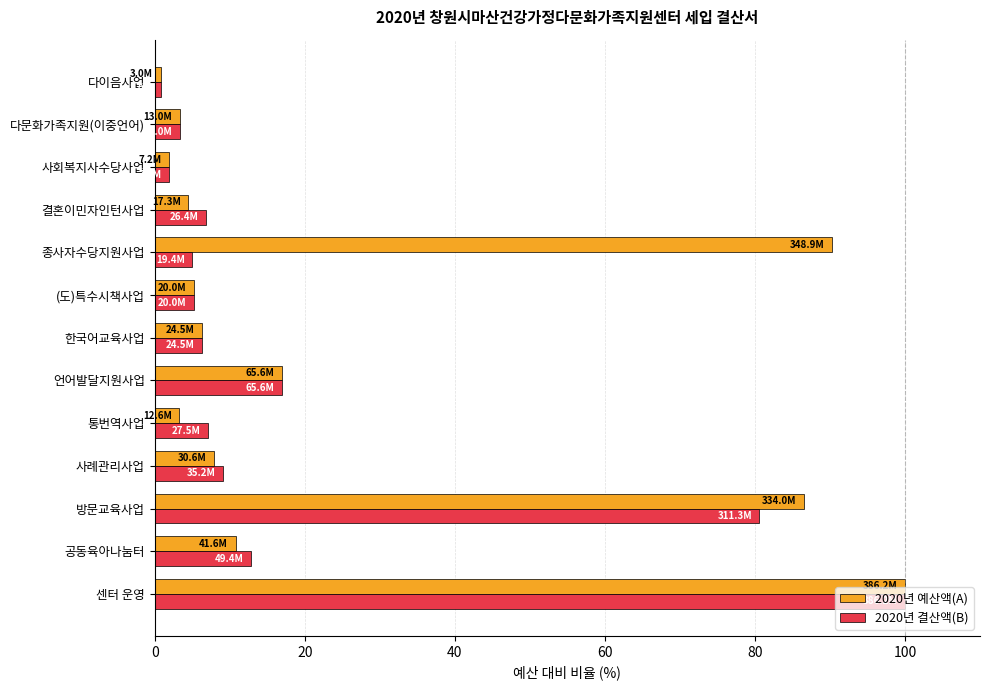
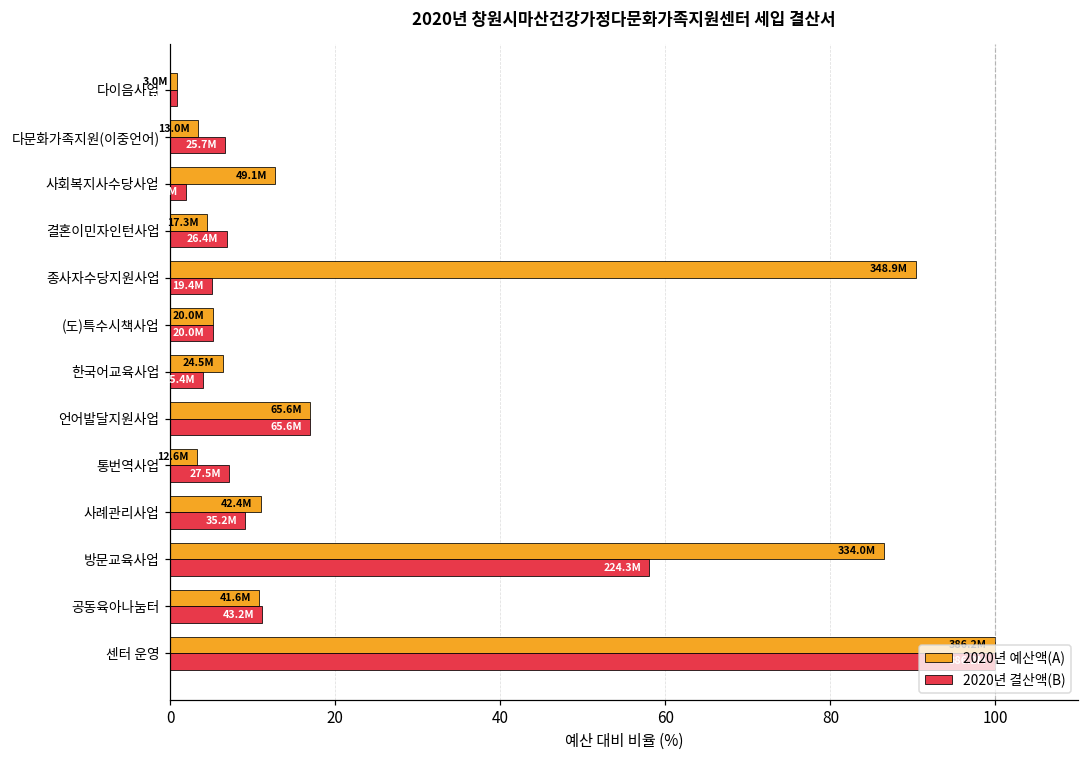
  {
    "2020년 예산액(A)": {
-     "사회복지사수당사업": "7.2M",
-     "사례관리사업": "30.6M"
+     "사회복지사수당사업": "49.1M",
+     "사례관리사업": "42.4M"
    },
    "2020년 결산액(B)": {
-     "다문화가족지원(이중언어)": "13.0M",
-     "한국어교육사업": "24.5M",
-     "방문교육사업": "311.3M",
-     "공동육아나눔터": "49.4M"
+     "다문화가족지원(이중언어)": "25.7M",
+     "한국어교육사업": "15.4M",
+     "방문교육사업": "224.3M",
+     "공동육아나눔터": "43.2M"
    }
  }
